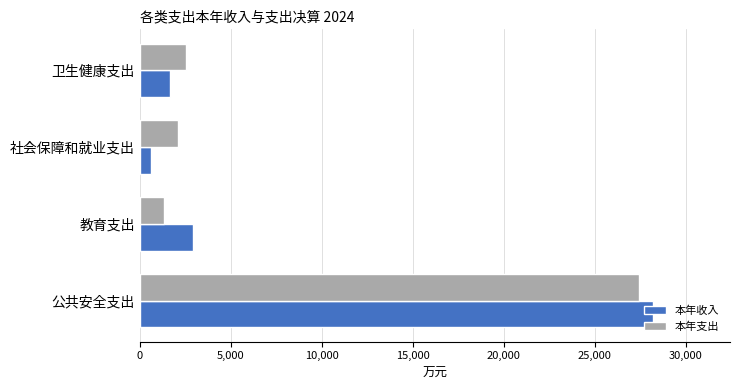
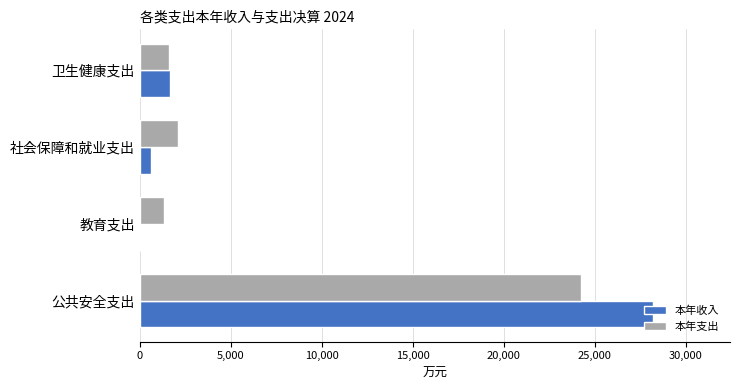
  {
    "本年收入": {
      "卫生健康支出": "1,600",
      "社会保障和就业支出": "600",
-     "教育支出": "2,900",
+     "教育支出": "0",
      "公共安全支出": "28,200"
    },
    "本年支出": {
-     "卫生健康支出": "2,600",
+     "卫生健康支出": "1,600",
      "社会保障和就业支出": "2,100",
      "教育支出": "1,400",
-     "公共安全支出": "27,400"
+     "公共安全支出": "24,200"
    }
  }
